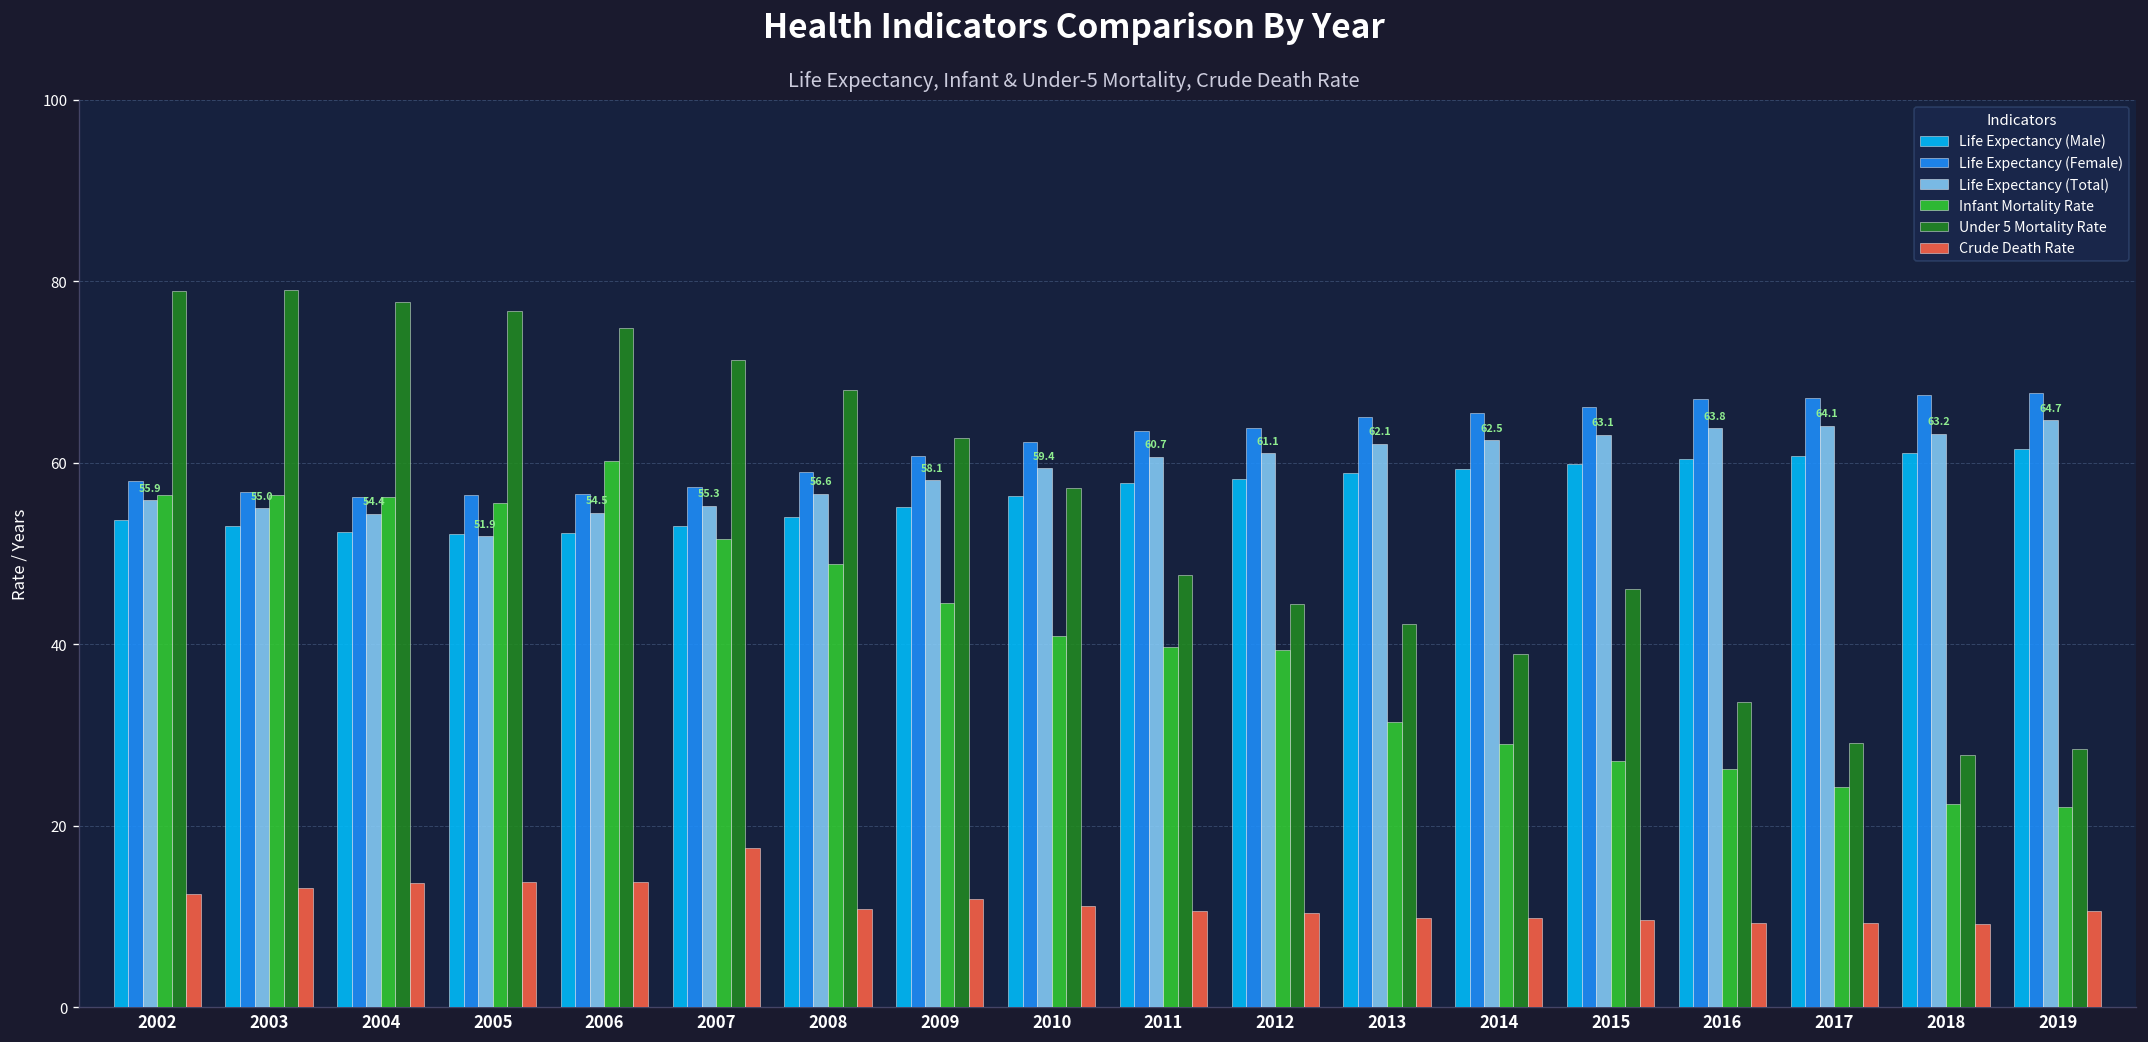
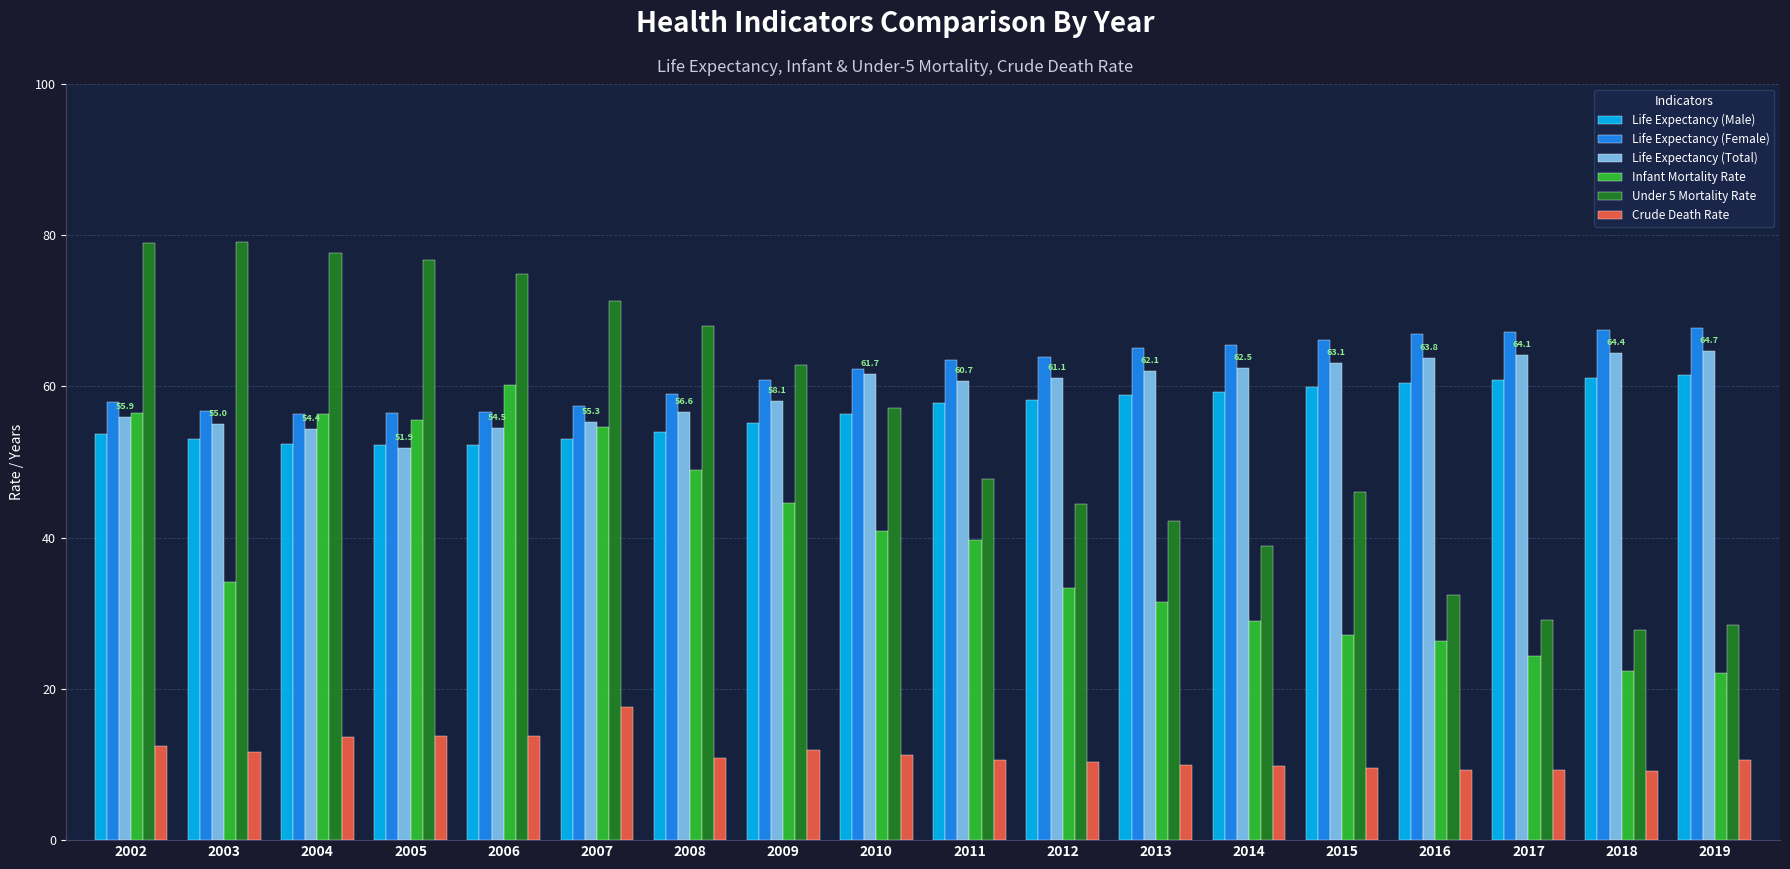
  {
    "Life Expectancy (Total)": {
      "2002": 55.9,
      "2003": 55.0,
      "2004": 54.4,
      "2005": 51.9,
      "2006": 54.5,
      "2007": 55.3,
      "2008": 56.6,
      "2009": 58.1,
-     "2010": 59.4,
+     "2010": 61.7,
      "2011": 60.7,
      "2012": 61.1,
      "2013": 62.1,
      "2014": 62.5,
      "2015": 63.1,
      "2016": 63.8,
      "2017": 64.1,
-     "2018": 63.2,
+     "2018": 64.4,
      "2019": 64.7
    },
    "Infant Mortality Rate": {
-     "2003": 57,
+     "2003": 34,
      "2005": 56,
      "2006": 60,
-     "2007": 52,
+     "2007": 55,
      "2008": 49,
      "2009": 45,
      "2010": 41,
      "2011": 40,
-     "2012": 39,
+     "2012": 33,
      "2013": 32,
      "2014": 29,
      "2015": 27,
      "2016": 26,
      "2017": 24,
      "2018": 22,
      "2019": 22
    },
    "Under 5 Mortality Rate": {
      "2002": 79,
      "2003": 79,
      "2004": 78,
      "2005": 77,
      "2006": 75,
      "2007": 71,
      "2008": 68,
      "2009": 63,
      "2010": 57,
      "2011": 48,
      "2012": 45,
      "2013": 42,
      "2014": 39,
      "2015": 46,
-     "2016": 34,
+     "2016": 32,
      "2017": 29,
      "2018": 28,
      "2019": 29
    },
    "Crude Death Rate": {
      "2002": 13,
-     "2003": 13,
+     "2003": 12,
      "2004": 14,
      "2005": 14,
      "2006": 14,
      "2007": 18,
      "2008": 11,
      "2009": 12,
      "2010": 11,
      "2011": 11,
      "2012": 10,
      "2013": 10,
      "2014": 10,
      "2015": 10,
      "2016": 9,
      "2017": 9,
      "2018": 9,
      "2019": 11
    }
  }
